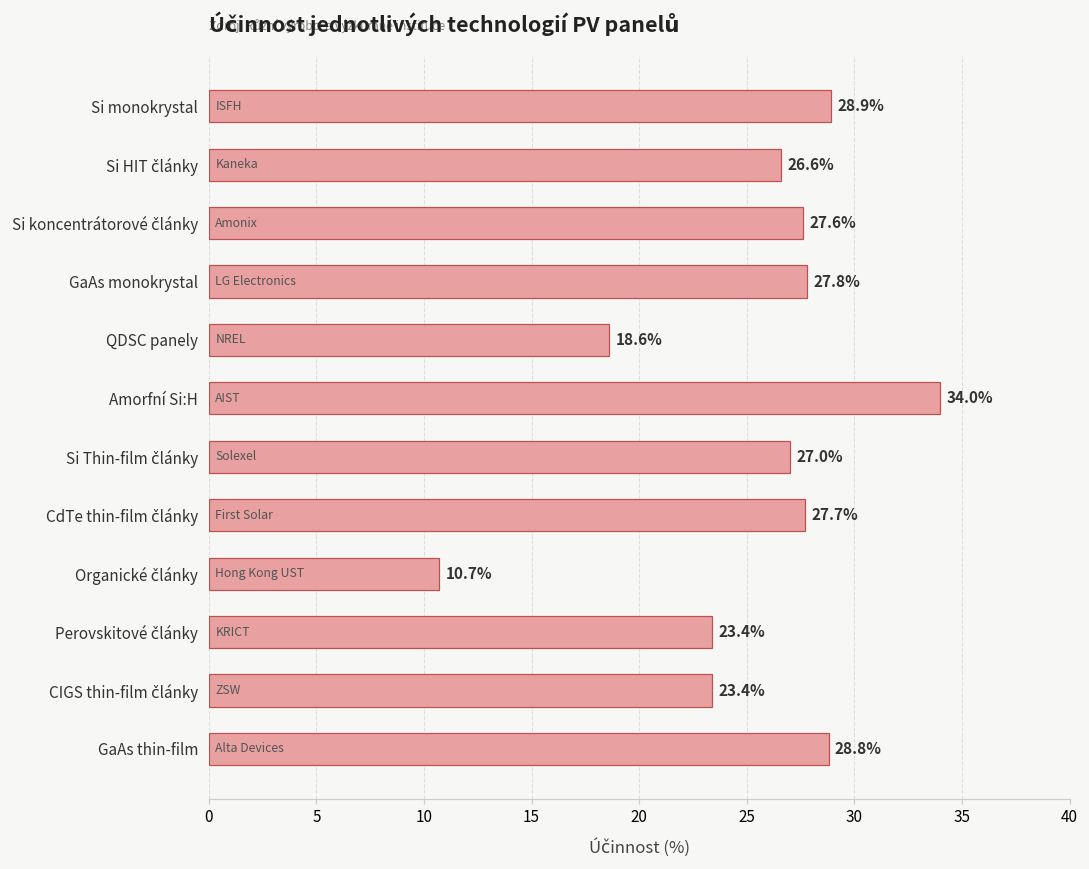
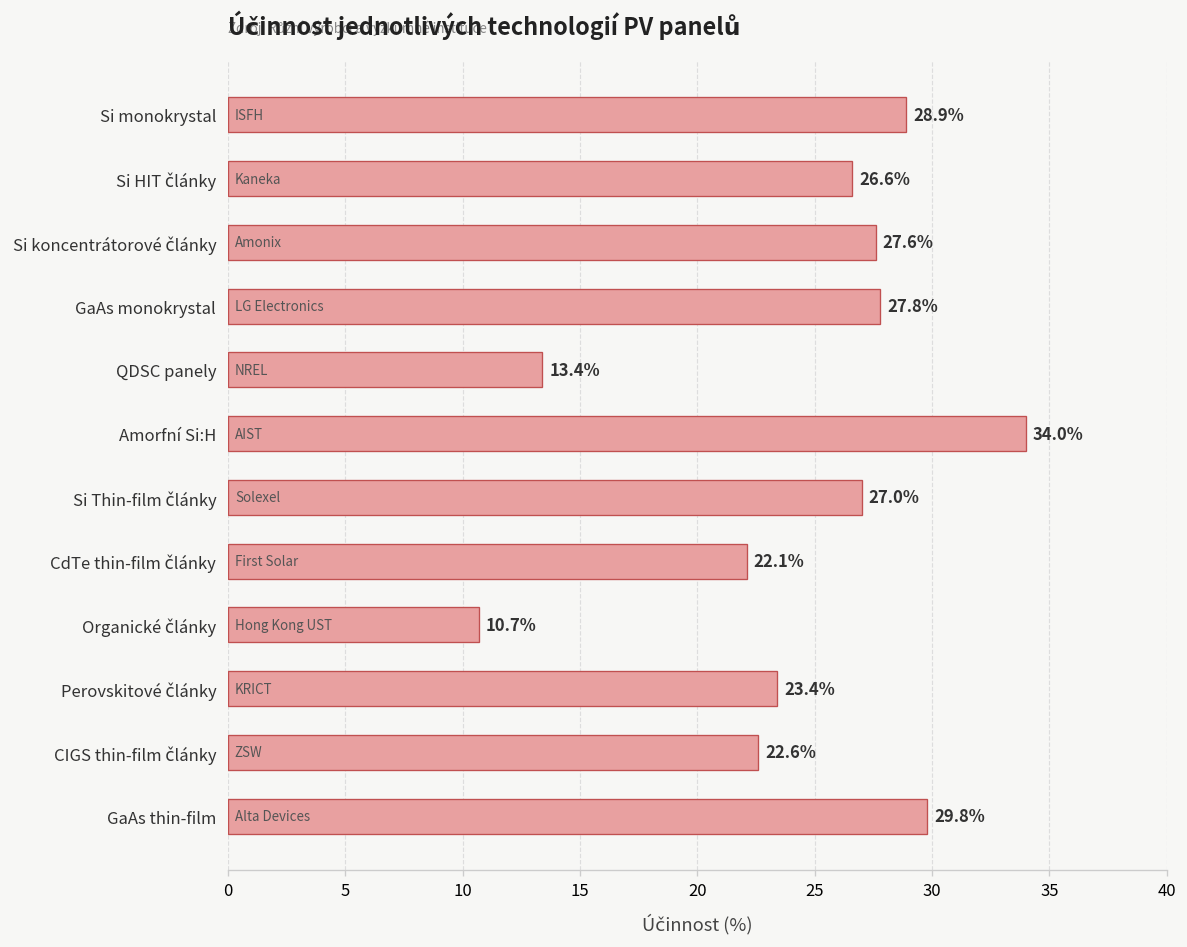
  {
    "Si monokrystal": "28.9%",
    "Si HIT články": "26.6%",
    "Si koncentrátorové články": "27.6%",
    "GaAs monokrystal": "27.8%",
-   "QDSC panely": "18.6%",
+   "QDSC panely": "13.4%",
    "Amorfní Si:H": "34.0%",
    "Si Thin-film články": "27.0%",
-   "CdTe thin-film články": "27.7%",
+   "CdTe thin-film články": "22.1%",
    "Organické články": "10.7%",
    "Perovskitové články": "23.4%",
-   "CIGS thin-film články": "23.4%",
-   "GaAs thin-film": "28.8%"
+   "CIGS thin-film články": "22.6%",
+   "GaAs thin-film": "29.8%"
  }
